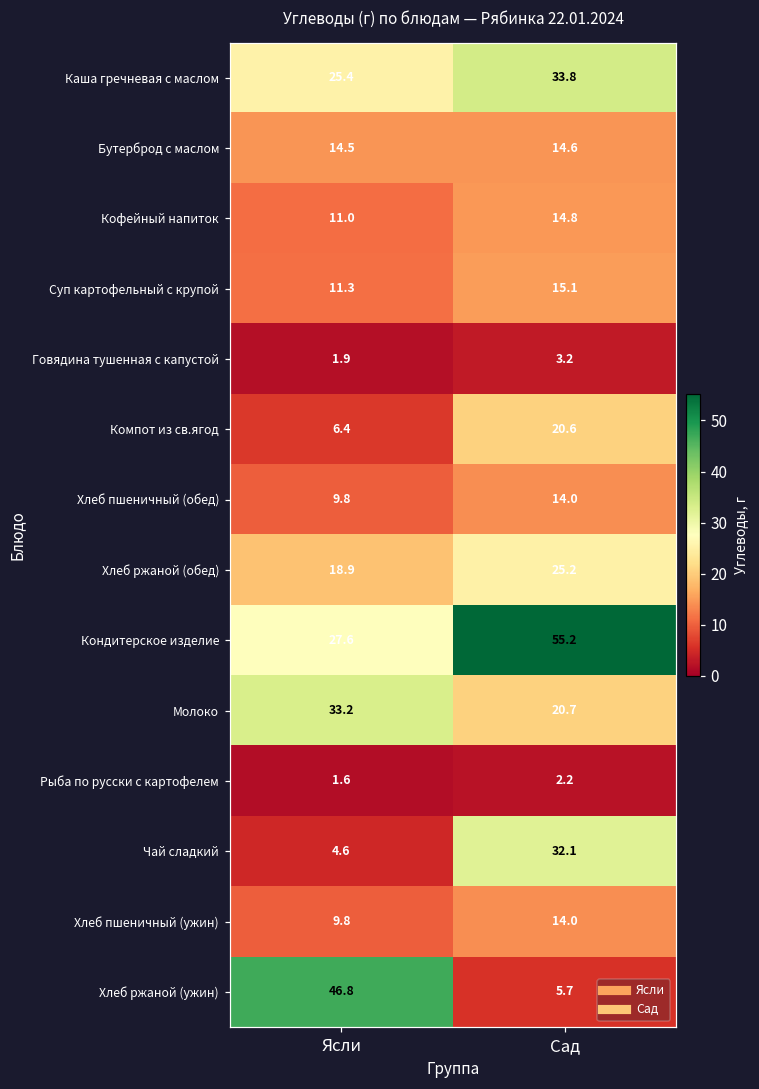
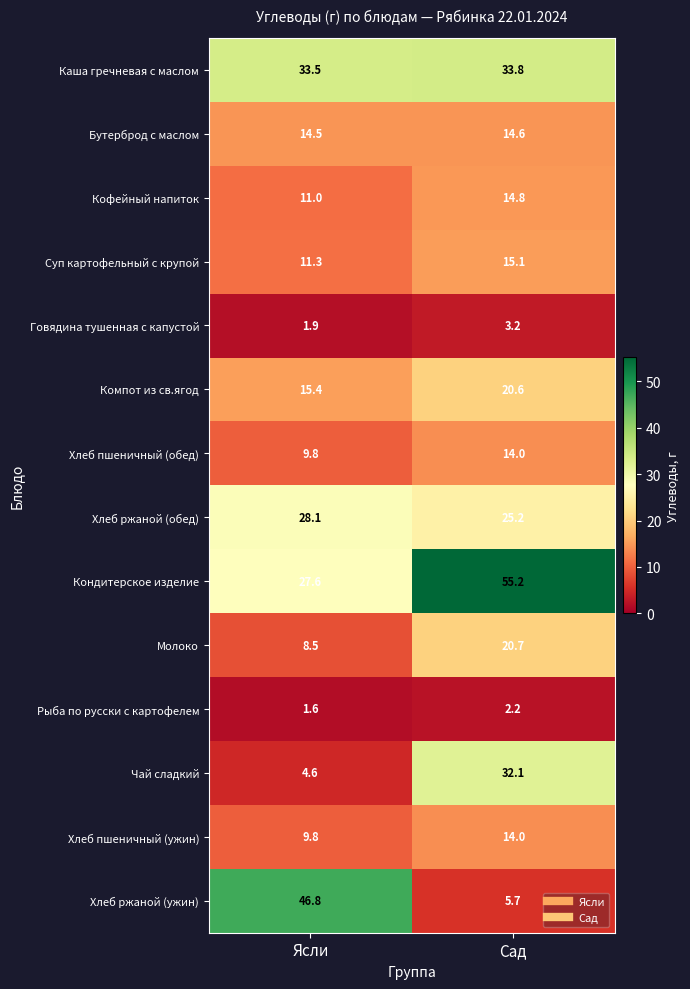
  {
    "Каша гречневая с маслом": {
-     "Ясли": 25.4,
+     "Ясли": 33.5,
      "Сад": 33.8
    },
    "Бутерброд с маслом": {
      "Ясли": 14.5,
      "Сад": 14.6
    },
    "Кофейный напиток": {
      "Ясли": 11.0,
      "Сад": 14.8
    },
    "Суп картофельный с крупой": {
      "Ясли": 11.3,
      "Сад": 15.1
    },
    "Говядина тушенная с капустой": {
      "Ясли": 1.9,
      "Сад": 3.2
    },
    "Компот из св.ягод": {
-     "Ясли": 6.4,
+     "Ясли": 15.4,
      "Сад": 20.6
    },
    "Хлеб пшеничный (обед)": {
      "Ясли": 9.8,
      "Сад": 14.0
    },
    "Хлеб ржаной (обед)": {
-     "Ясли": 18.9,
+     "Ясли": 28.1,
      "Сад": 25.2
    },
    "Кондитерское изделие": {
      "Ясли": 27.6,
      "Сад": 55.2
    },
    "Молоко": {
-     "Ясли": 33.2,
+     "Ясли": 8.5,
      "Сад": 20.7
    },
    "Рыба по русски с картофелем": {
      "Ясли": 1.6,
      "Сад": 2.2
    },
    "Чай сладкий": {
      "Ясли": 4.6,
      "Сад": 32.1
    },
    "Хлеб пшеничный (ужин)": {
      "Ясли": 9.8,
      "Сад": 14.0
    },
    "Хлеб ржаной (ужин)": {
      "Ясли": 46.8,
      "Сад": 5.7
    }
  }
